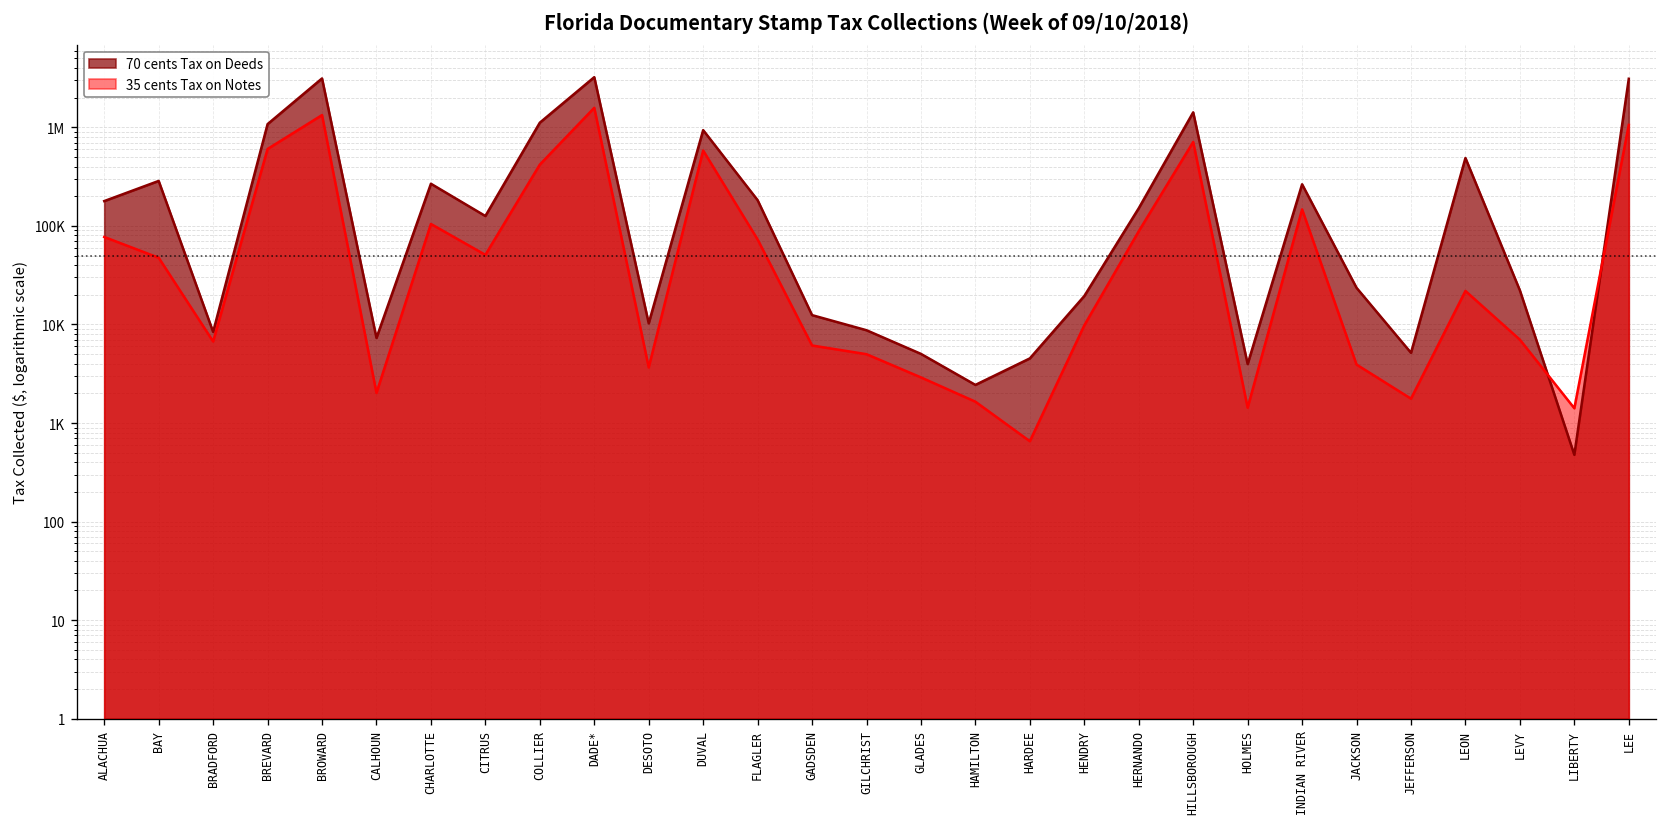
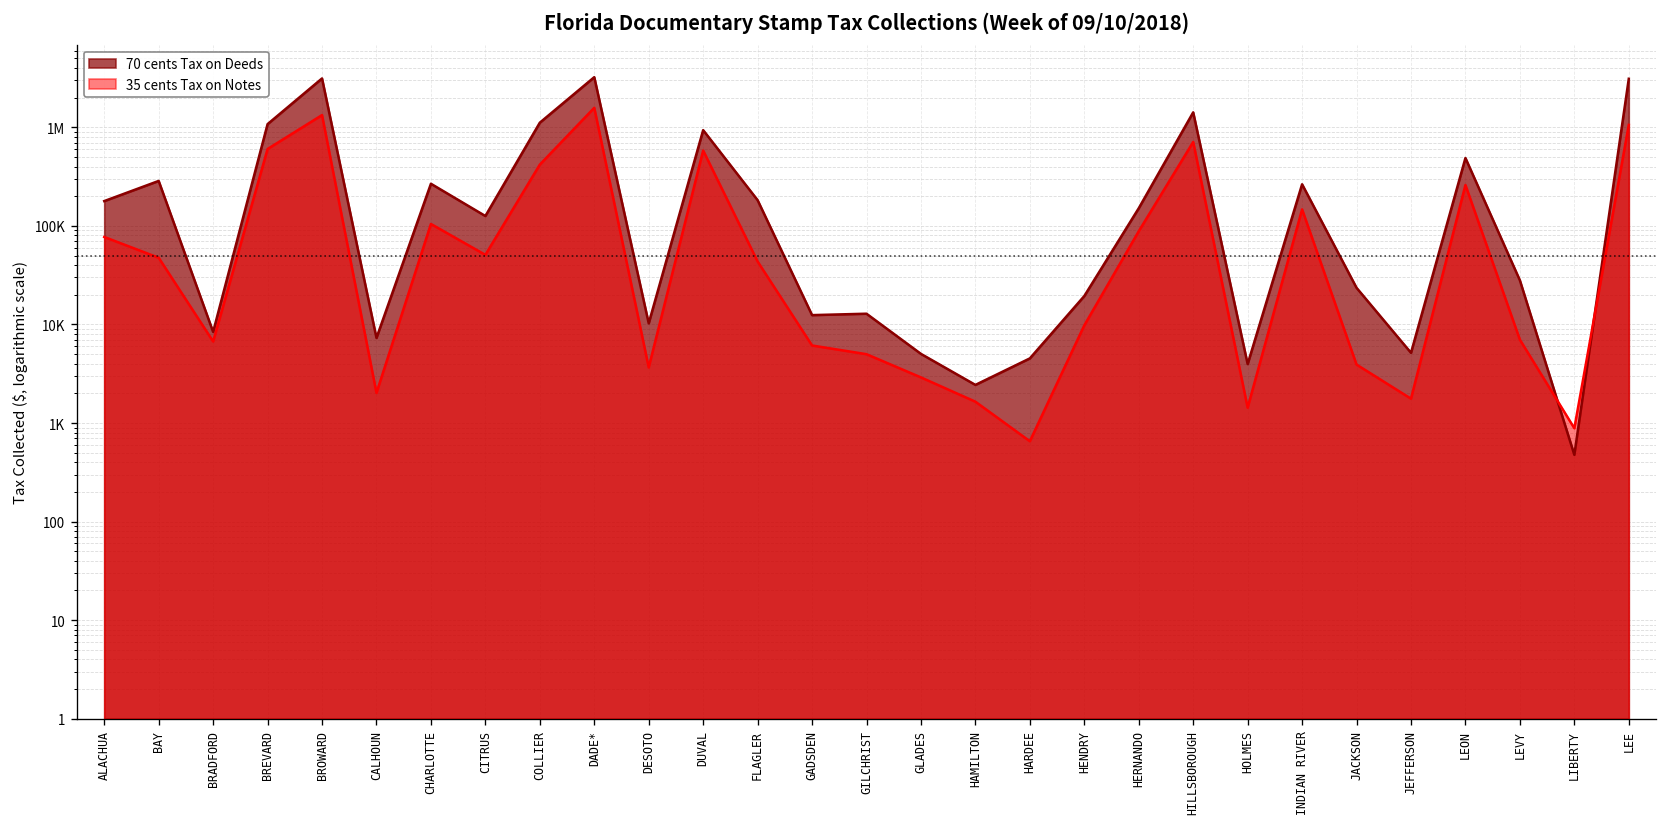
  {
    "70 cents Tax on Deeds": {
      "ALACHUA": 180000,
      "BAY": 290000,
      "BRADFORD": 8000,
      "BREVARD": 1100000,
      "BROWARD": 3100000,
      "CALHOUN": 7000,
      "CHARLOTTE": 270000,
      "CITRUS": 130000,
      "COLLIER": 1100000,
      "DADE*": 3200000,
      "DESOTO": 10000,
      "DUVAL": 900000,
      "FLAGLER": 180000,
      "GADSDEN": 12000,
-     "GILCHRIST": 9000,
+     "GILCHRIST": 13000,
      "GLADES": 5000,
      "HAMILTON": 2400,
      "HARDEE": 5000,
      "HENDRY": 19000,
      "HERNANDO": 150000,
      "HILLSBOROUGH": 1400000,
      "HOLMES": 4000,
      "INDIAN RIVER": 260000,
      "JACKSON": 24000,
      "JEFFERSON": 5000,
      "LEON": 500000,
-     "LEVY": 22000,
+     "LEVY": 28000,
      "LIBERTY": 500,
      "LEE": 3100000
    },
    "35 cents Tax on Notes": {
      "ALACHUA": 80000,
      "BAY": 50000,
      "BRADFORD": 7000,
      "BREVARD": 600000,
      "BROWARD": 1300000,
      "CALHOUN": 2000,
      "CHARLOTTE": 100000,
      "CITRUS": 50000,
      "COLLIER": 400000,
      "DADE*": 1600000,
      "DESOTO": 4000,
      "DUVAL": 600000,
-     "FLAGLER": 70000,
+     "FLAGLER": 40000,
      "GADSDEN": 6000,
      "GILCHRIST": 5000,
      "GLADES": 2900,
      "HAMILTON": 1600,
      "HARDEE": 700,
      "HENDRY": 10000,
      "HERNANDO": 90000,
      "HILLSBOROUGH": 700000,
      "HOLMES": 1400,
      "INDIAN RIVER": 150000,
      "JACKSON": 4000,
      "JEFFERSON": 1800,
-     "LEON": 22000,
+     "LEON": 260000,
      "LEVY": 7000,
-     "LIBERTY": 1400,
+     "LIBERTY": 900,
      "LEE": 1100000
    }
  }
